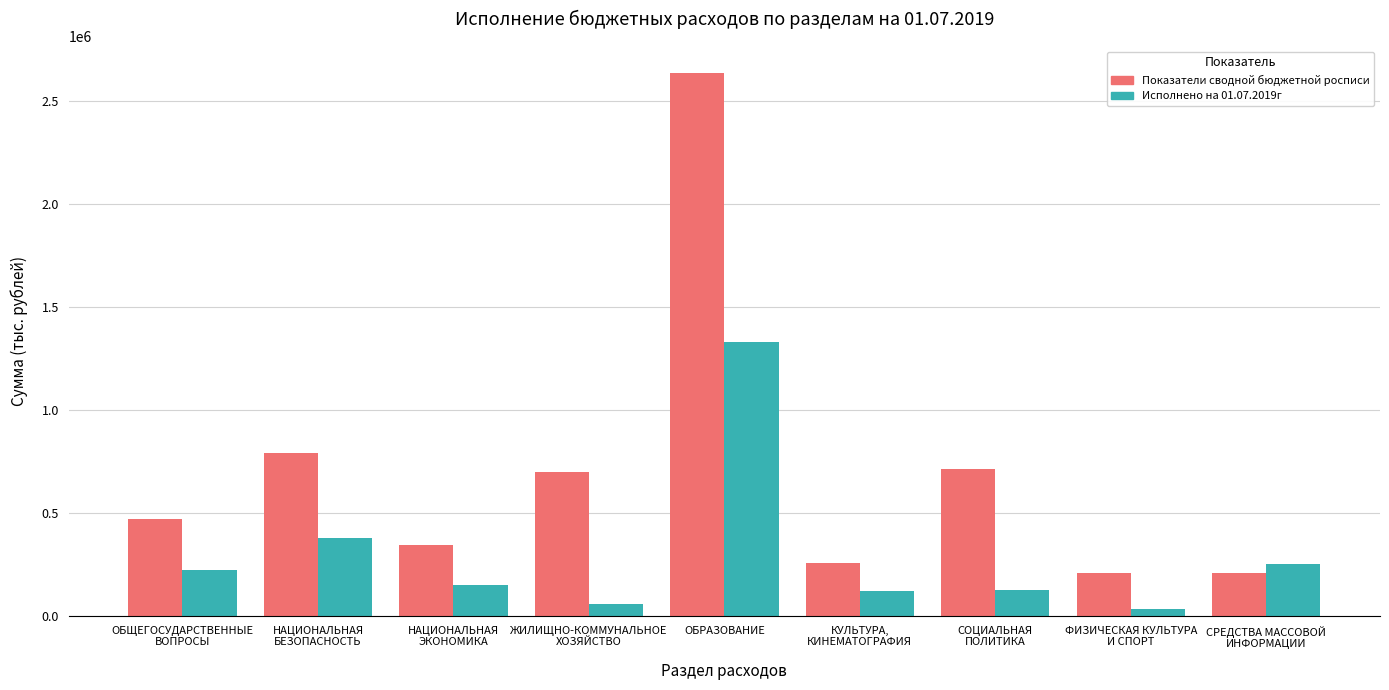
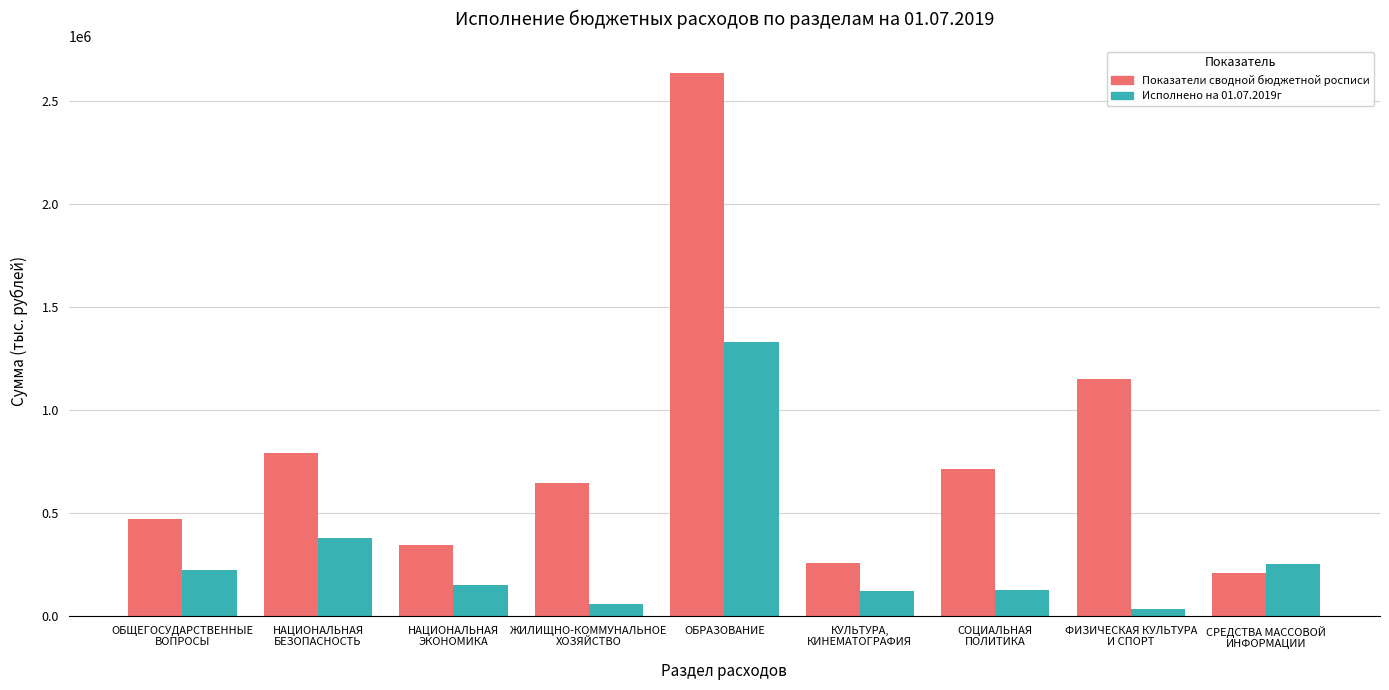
  {
    "Показатели сводной бюджетной росписи": {
      "ОБЩЕГОСУДАРСТВЕННЫЕ ВОПРОСЫ": 470000,
      "НАЦИОНАЛЬНАЯ БЕЗОПАСНОСТЬ": 790000,
      "НАЦИОНАЛЬНАЯ ЭКОНОМИКА": 340000,
-     "ЖИЛИЩНО-КОММУНАЛЬНОЕ ХОЗЯЙСТВО": 700000,
+     "ЖИЛИЩНО-КОММУНАЛЬНОЕ ХОЗЯЙСТВО": 640000,
      "ОБРАЗОВАНИЕ": 2630000,
      "КУЛЬТУРА, КИНЕМАТОГРАФИЯ": 260000,
      "СОЦИАЛЬНАЯ ПОЛИТИКА": 710000,
-     "ФИЗИЧЕСКАЯ КУЛЬТУРА И СПОРТ": 210000,
+     "ФИЗИЧЕСКАЯ КУЛЬТУРА И СПОРТ": 1150000,
      "СРЕДСТВА МАССОВОЙ ИНФОРМАЦИИ": 210000
    },
    "Исполнено на 01.07.2019г": {
      "ОБЩЕГОСУДАРСТВЕННЫЕ ВОПРОСЫ": 220000,
      "НАЦИОНАЛЬНАЯ БЕЗОПАСНОСТЬ": 380000,
      "НАЦИОНАЛЬНАЯ ЭКОНОМИКА": 150000,
      "ЖИЛИЩНО-КОММУНАЛЬНОЕ ХОЗЯЙСТВО": 60000,
      "ОБРАЗОВАНИЕ": 1330000,
      "КУЛЬТУРА, КИНЕМАТОГРАФИЯ": 120000,
      "СОЦИАЛЬНАЯ ПОЛИТИКА": 120000,
      "ФИЗИЧЕСКАЯ КУЛЬТУРА И СПОРТ": 30000,
      "СРЕДСТВА МАССОВОЙ ИНФОРМАЦИИ": 250000
    }
  }
